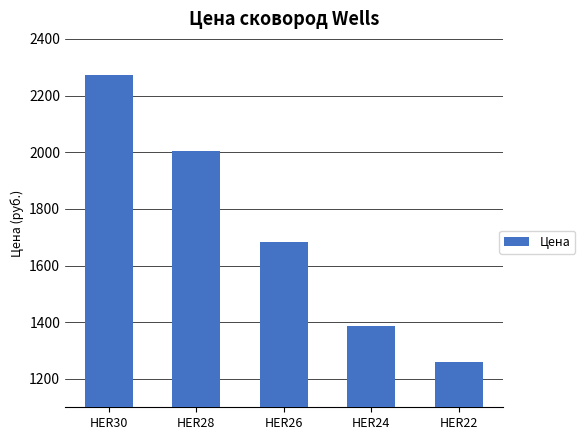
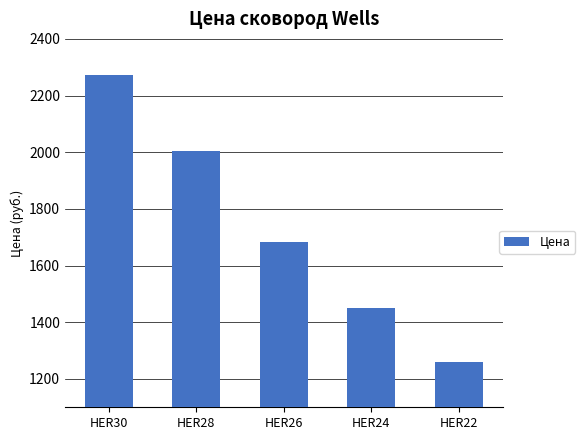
  {
    "HER30": 2270,
    "HER28": 2010,
    "HER26": 1680,
-   "HER24": 1390,
+   "HER24": 1450,
    "HER22": 1260
  }
